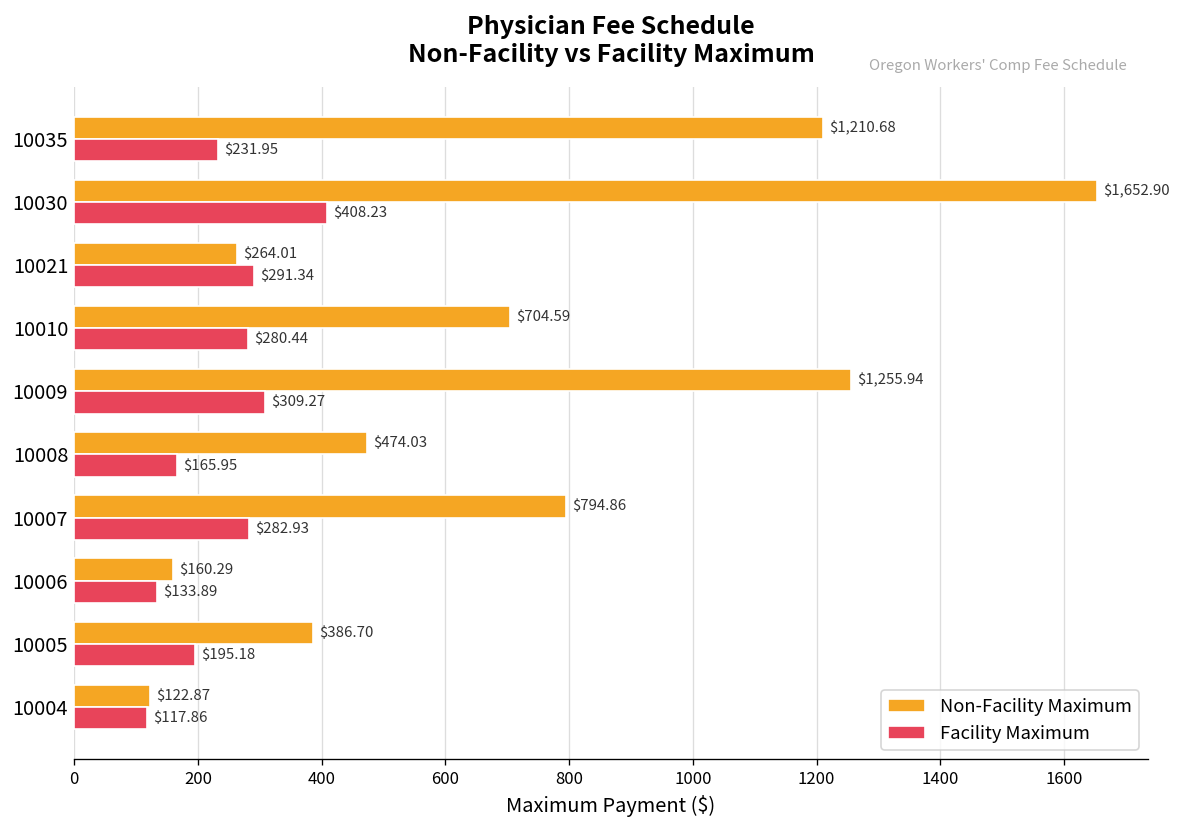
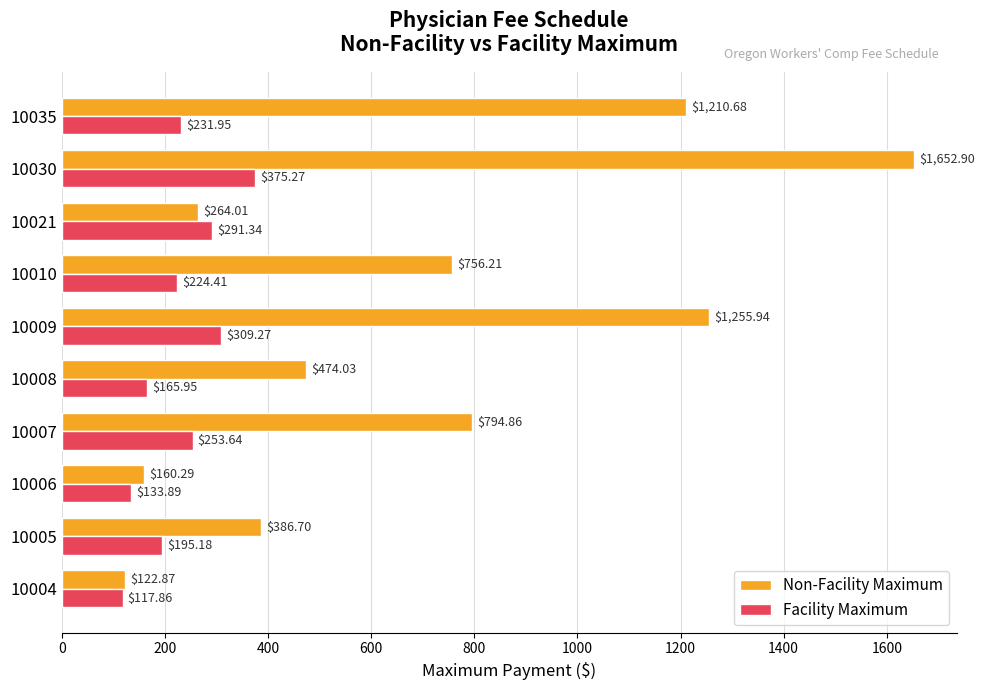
  {
    "Non-Facility Maximum": {
      "10035": "$1,210.68",
      "10030": "$1,652.90",
      "10021": "$264.01",
-     "10010": "$704.59",
+     "10010": "$756.21",
      "10009": "$1,255.94",
      "10008": "$474.03",
      "10007": "$794.86",
      "10006": "$160.29",
      "10005": "$386.70",
      "10004": "$122.87"
    },
    "Facility Maximum": {
      "10035": "$231.95",
-     "10030": "$408.23",
+     "10030": "$375.27",
      "10021": "$291.34",
-     "10010": "$280.44",
+     "10010": "$224.41",
      "10009": "$309.27",
      "10008": "$165.95",
-     "10007": "$282.93",
+     "10007": "$253.64",
      "10006": "$133.89",
      "10005": "$195.18",
      "10004": "$117.86"
    }
  }
